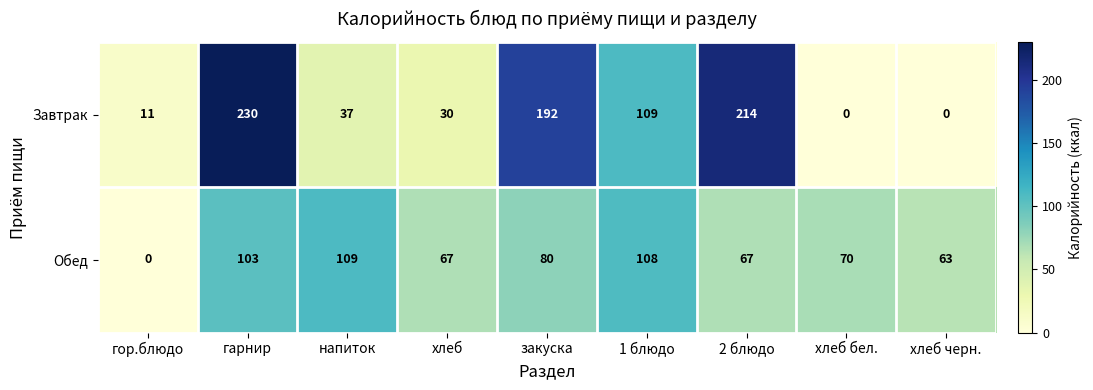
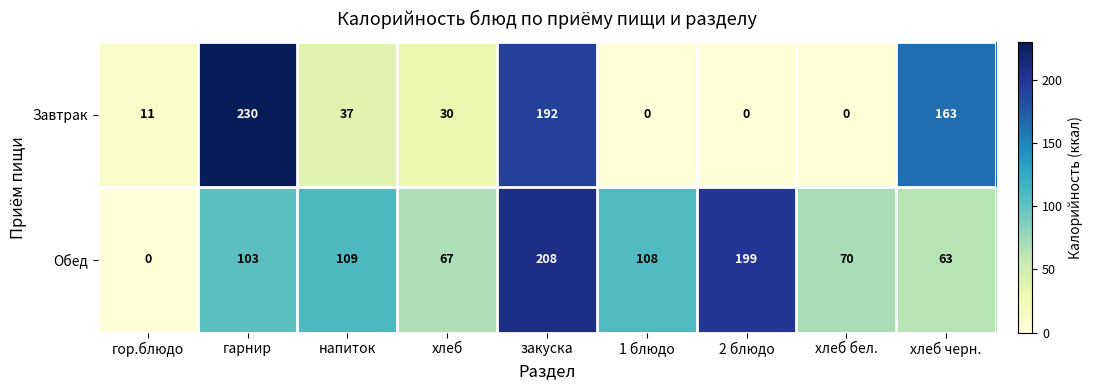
  {
    "Завтрак": {
      "гор.блюдо": 11,
      "гарнир": 230,
      "напиток": 37,
      "хлеб": 30,
      "закуска": 192,
-     "1 блюдо": 109,
-     "2 блюдо": 214,
+     "1 блюдо": 0,
+     "2 блюдо": 0,
      "хлеб бел.": 0,
-     "хлеб черн.": 0
+     "хлеб черн.": 163
    },
    "Обед": {
      "гор.блюдо": 0,
      "гарнир": 103,
      "напиток": 109,
      "хлеб": 67,
-     "закуска": 80,
+     "закуска": 208,
      "1 блюдо": 108,
-     "2 блюдо": 67,
+     "2 блюдо": 199,
      "хлеб бел.": 70,
      "хлеб черн.": 63
    }
  }
